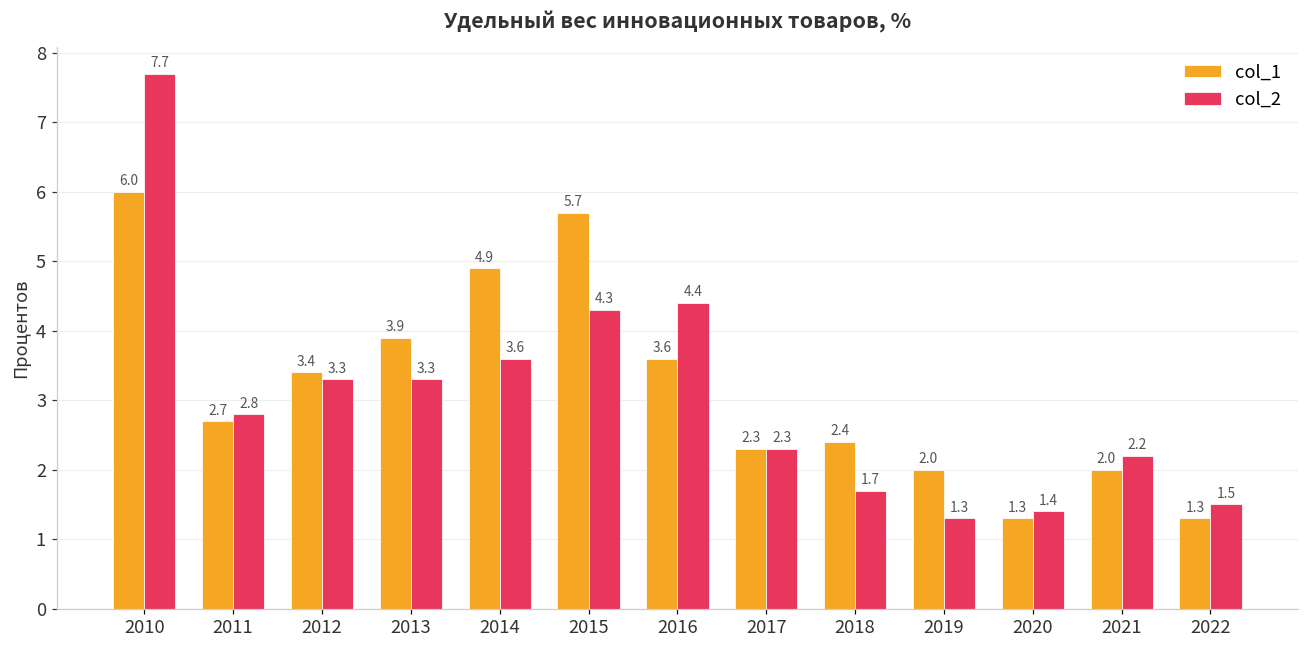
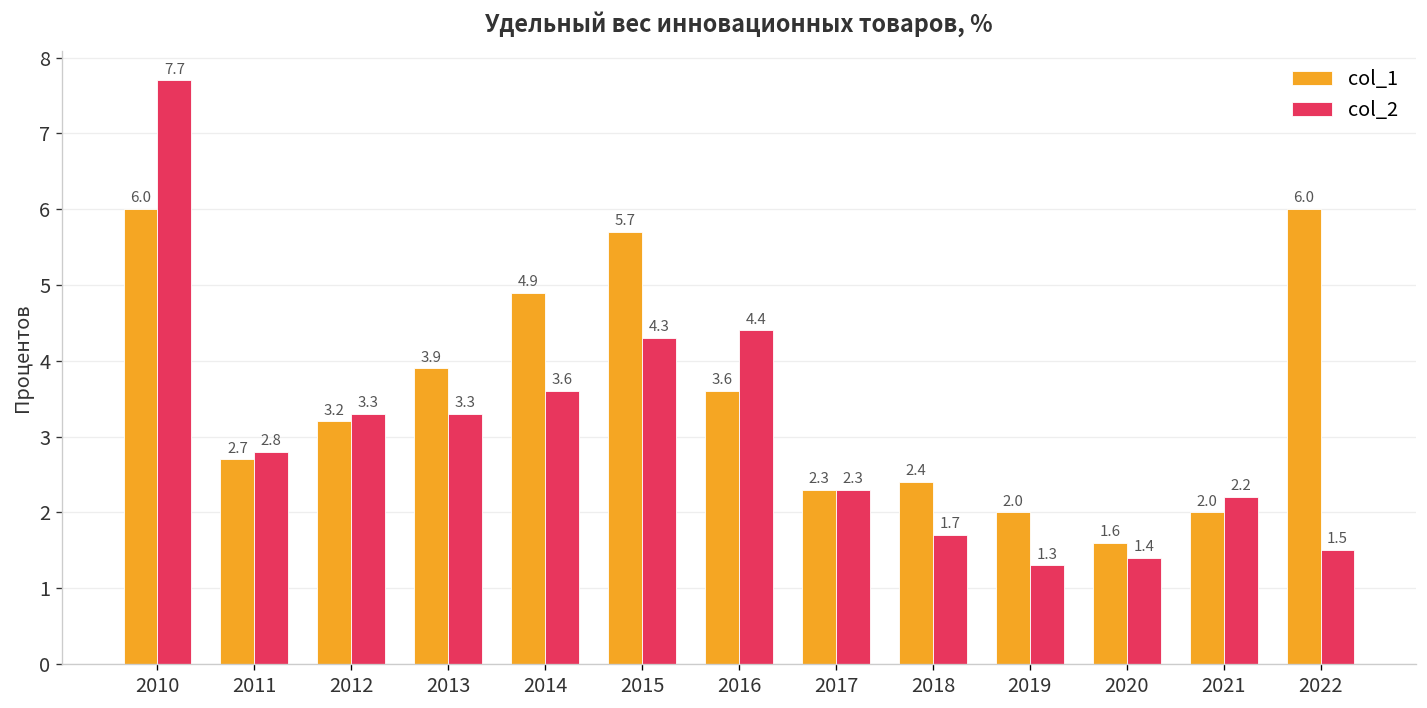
  {
    "col_1": {
      "2010": 6.0,
      "2011": 2.7,
-     "2012": 3.4,
+     "2012": 3.2,
      "2013": 3.9,
      "2014": 4.9,
      "2015": 5.7,
      "2016": 3.6,
      "2017": 2.3,
      "2018": 2.4,
      "2019": 2.0,
-     "2020": 1.3,
+     "2020": 1.6,
      "2021": 2.0,
-     "2022": 1.3
+     "2022": 6.0
    },
    "col_2": {
      "2010": 7.7,
      "2011": 2.8,
      "2012": 3.3,
      "2013": 3.3,
      "2014": 3.6,
      "2015": 4.3,
      "2016": 4.4,
      "2017": 2.3,
      "2018": 1.7,
      "2019": 1.3,
      "2020": 1.4,
      "2021": 2.2,
      "2022": 1.5
    }
  }
